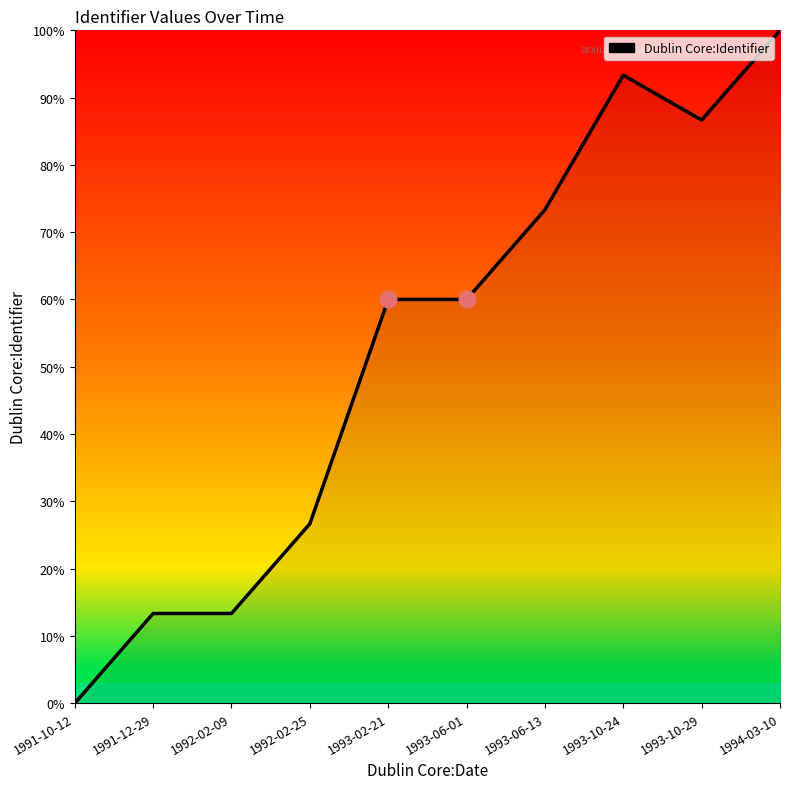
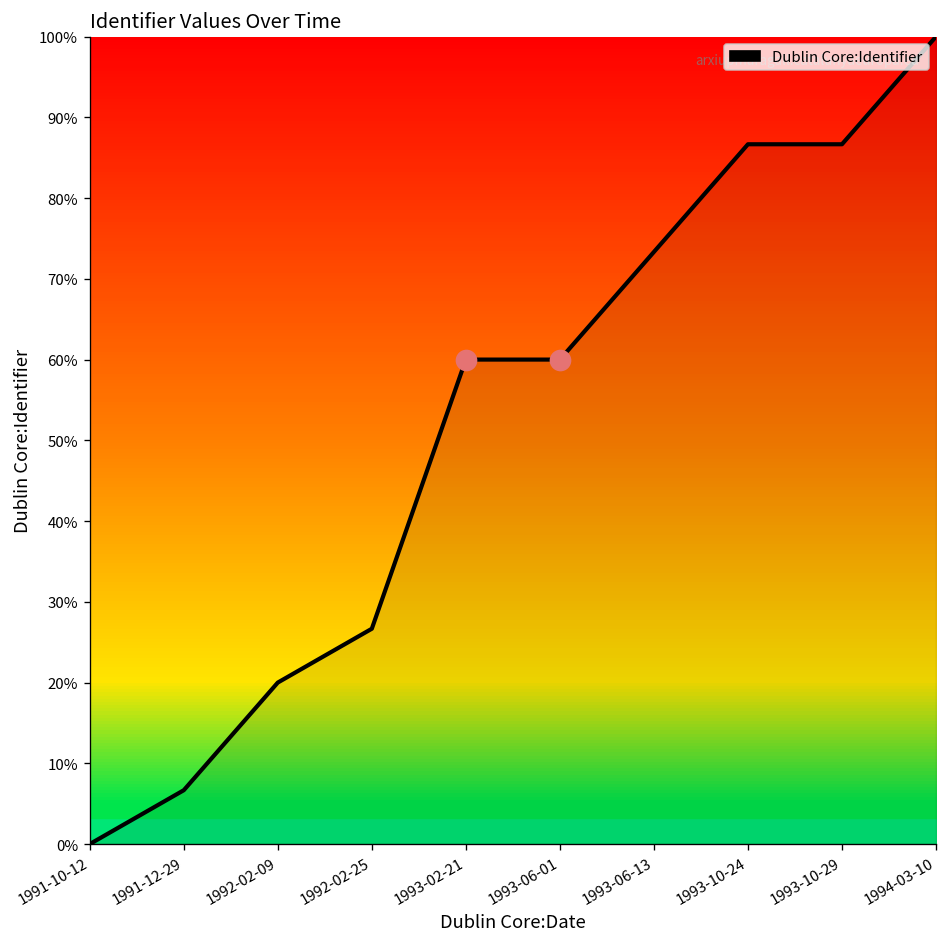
  {
    "Dublin Core:Identifier": {
      "1991-10-12": "0%",
-     "1991-12-29": "13%",
-     "1992-02-09": "13%",
+     "1991-12-29": "7%",
+     "1992-02-09": "20%",
      "1992-02-25": "27%",
      "1993-06-13": "73%",
-     "1993-10-24": "93%",
+     "1993-10-24": "87%",
      "1993-10-29": "87%",
      "1994-03-10": "100%"
    }
  }
